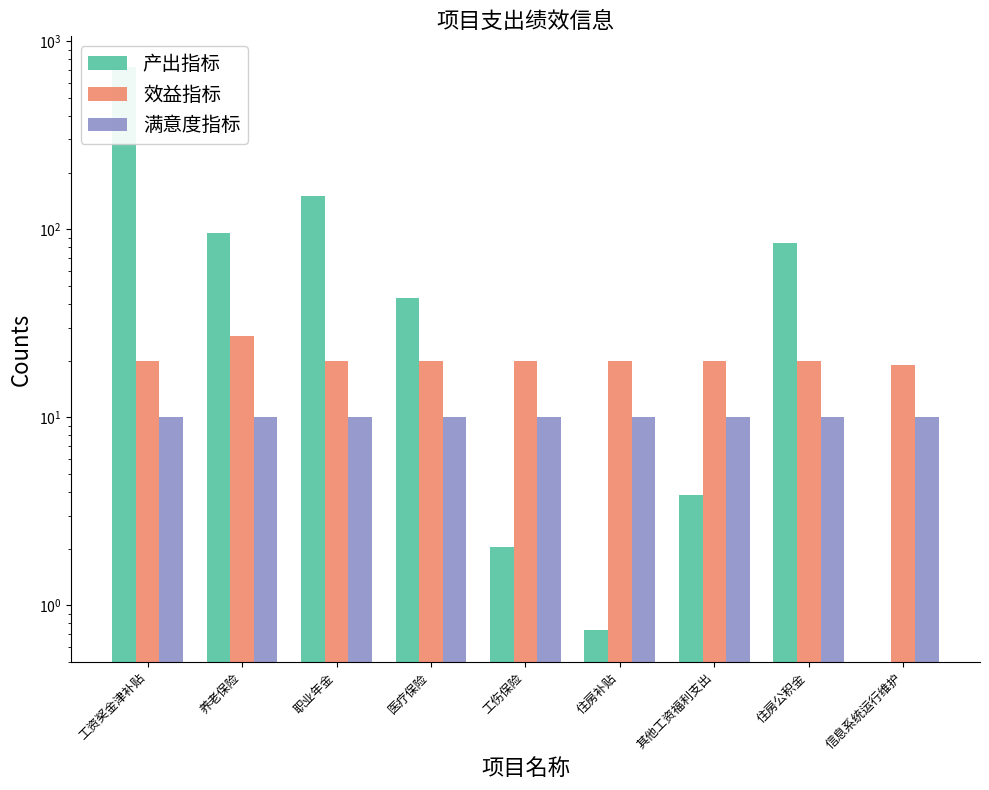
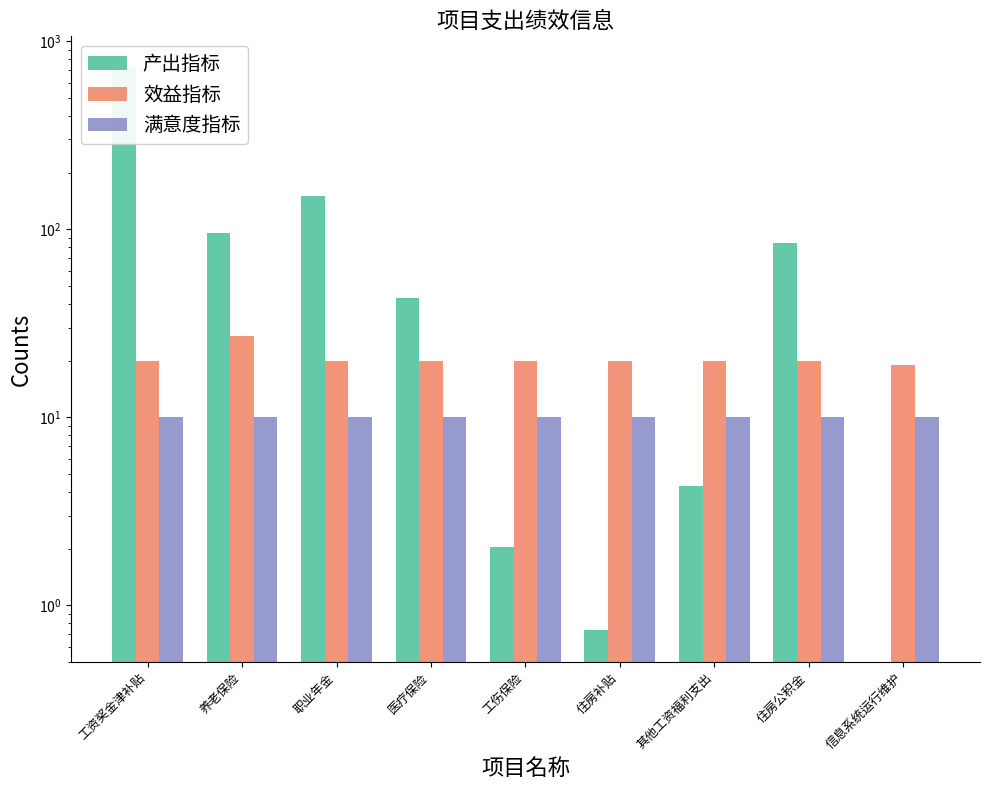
  {
    "产出指标": {
      "养老保险": 100,
      "职业年金": 150,
      "医疗保险": 43,
      "工伤保险": 2.0,
      "住房补贴": 0.74,
-     "其他工资福利支出": 3.9,
+     "其他工资福利支出": 4.3,
      "住房公积金": 80
    },
    "效益指标": {
      "工资奖金津补贴": 20,
      "养老保险": 27,
      "职业年金": 20,
      "医疗保险": 20,
      "工伤保险": 20,
      "住房补贴": 20,
      "其他工资福利支出": 20,
      "住房公积金": 20,
      "信息系统运行维护": 19
    },
    "满意度指标": {
      "工资奖金津补贴": 10,
      "养老保险": 10,
      "职业年金": 10,
      "医疗保险": 10,
      "工伤保险": 10,
      "住房补贴": 10,
      "其他工资福利支出": 10,
      "住房公积金": 10,
      "信息系统运行维护": 10
    }
  }
